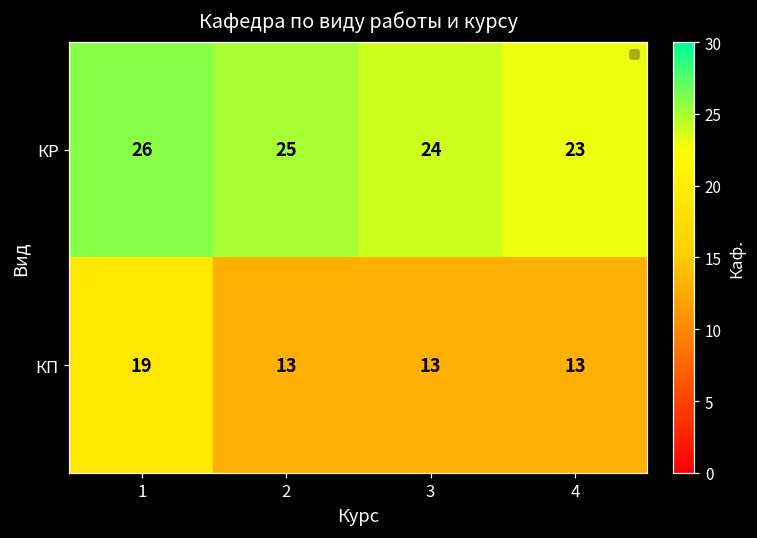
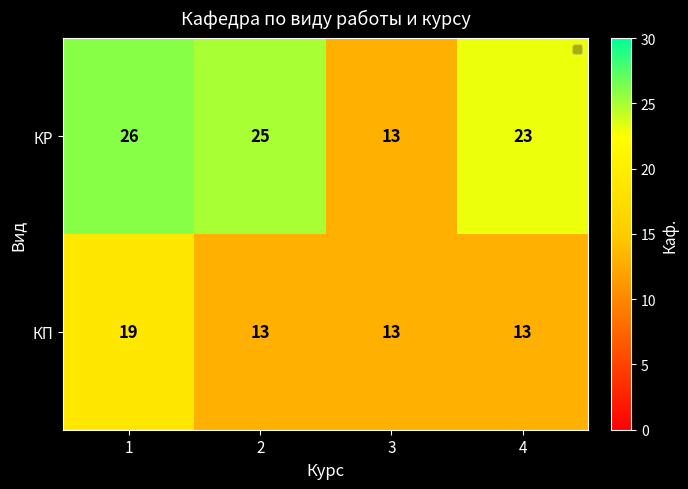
  {
    "КР": {
      "1": 26,
      "2": 25,
-     "3": 24,
+     "3": 13,
      "4": 23
    },
    "КП": {
      "1": 19,
      "2": 13,
      "3": 13,
      "4": 13
    }
  }
